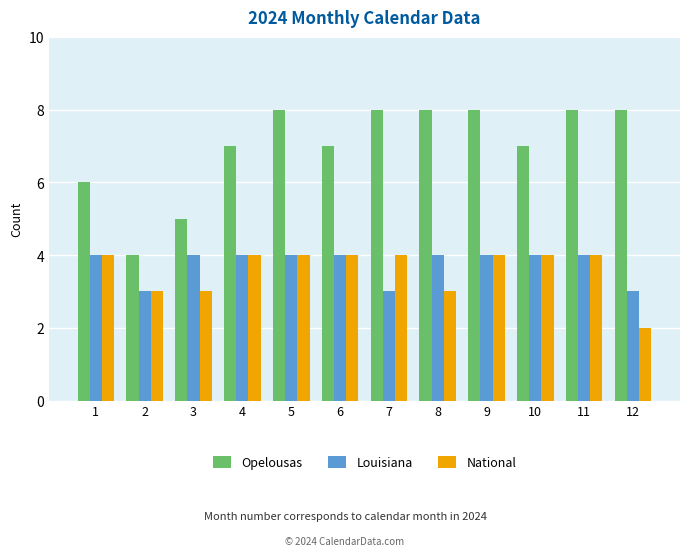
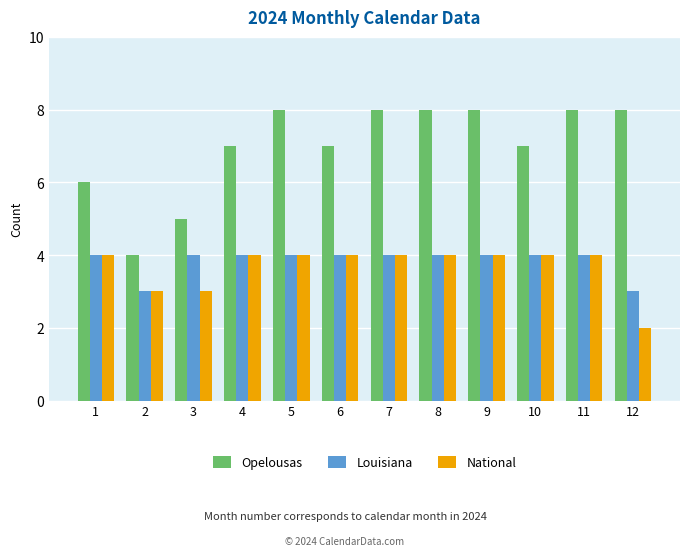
  {
    "Opelousas": {
      "1": 6,
      "2": 4,
      "3": 5,
      "4": 7,
      "5": 8,
      "6": 7,
      "7": 8,
      "8": 8,
      "9": 8,
      "10": 7,
      "11": 8,
      "12": 8
    },
    "Louisiana": {
      "1": 4,
      "2": 3,
      "3": 4,
      "4": 4,
      "5": 4,
      "6": 4,
-     "7": 3,
+     "7": 4,
      "8": 4,
      "9": 4,
      "10": 4,
      "11": 4,
      "12": 3
    },
    "National": {
      "1": 4,
      "2": 3,
      "3": 3,
      "4": 4,
      "5": 4,
      "6": 4,
      "7": 4,
-     "8": 3,
+     "8": 4,
      "9": 4,
      "10": 4,
      "11": 4,
      "12": 2
    }
  }
